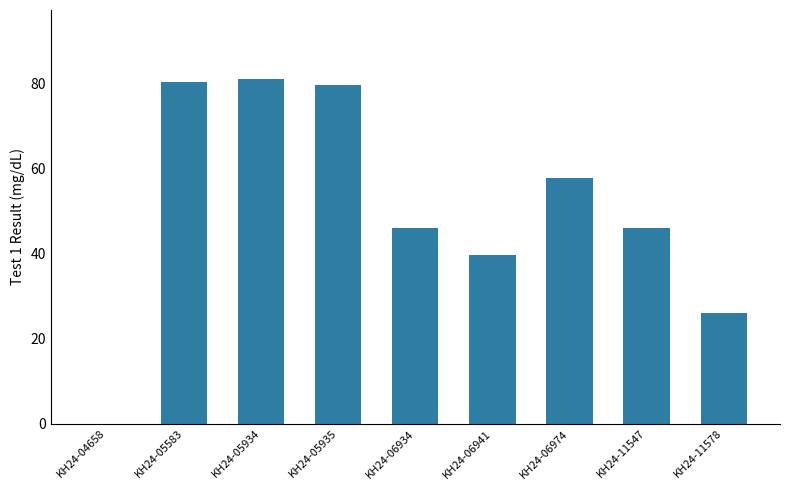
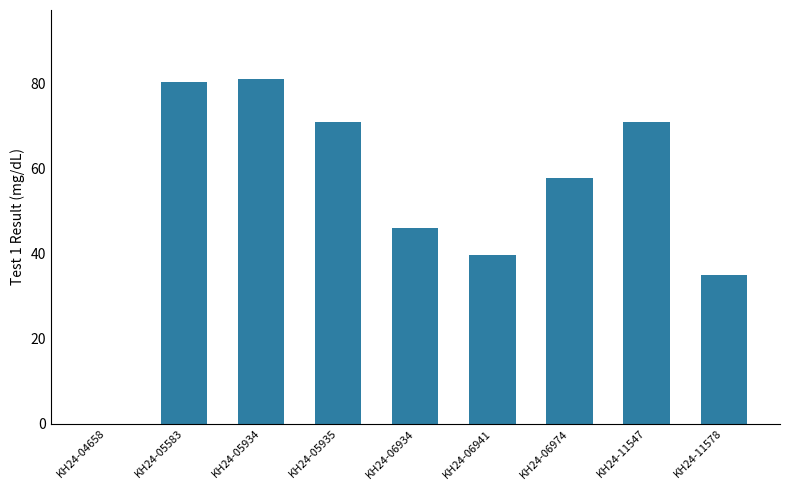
  {
    "KH24-04658": 0,
    "KH24-05583": 80,
    "KH24-05934": 81,
-   "KH24-05935": 80,
+   "KH24-05935": 71,
    "KH24-06934": 46,
    "KH24-06941": 40,
    "KH24-06974": 58,
-   "KH24-11547": 46,
-   "KH24-11578": 26
+   "KH24-11547": 71,
+   "KH24-11578": 35
  }
